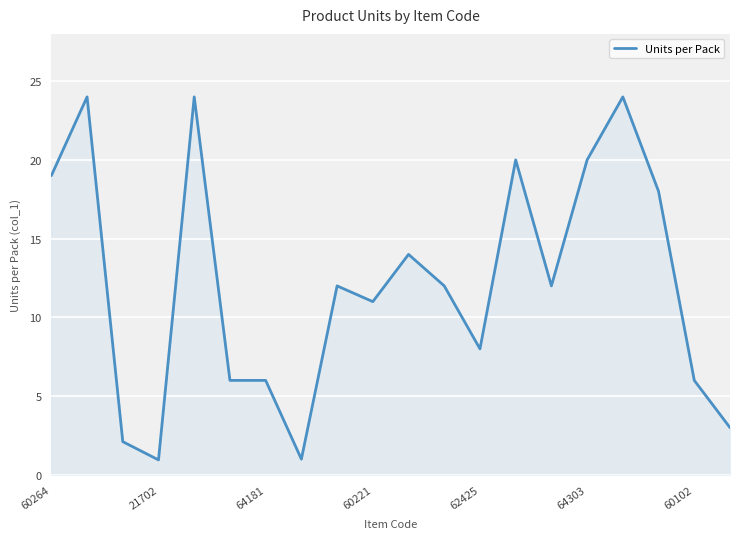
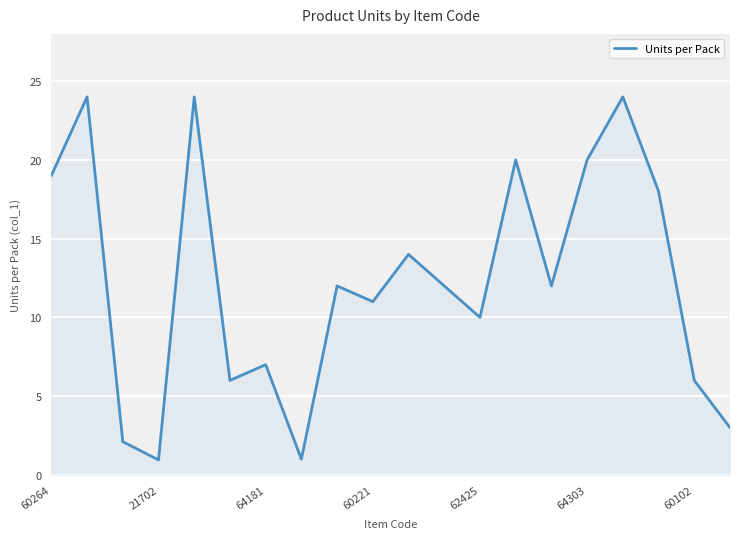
  {
    "60264": 19,
    "21702": 1,
-   "64181": 6,
+   "64181": 7,
    "60221": 11,
-   "62425": 8,
+   "62425": 10,
    "64303": 20,
    "60102": 6
  }
